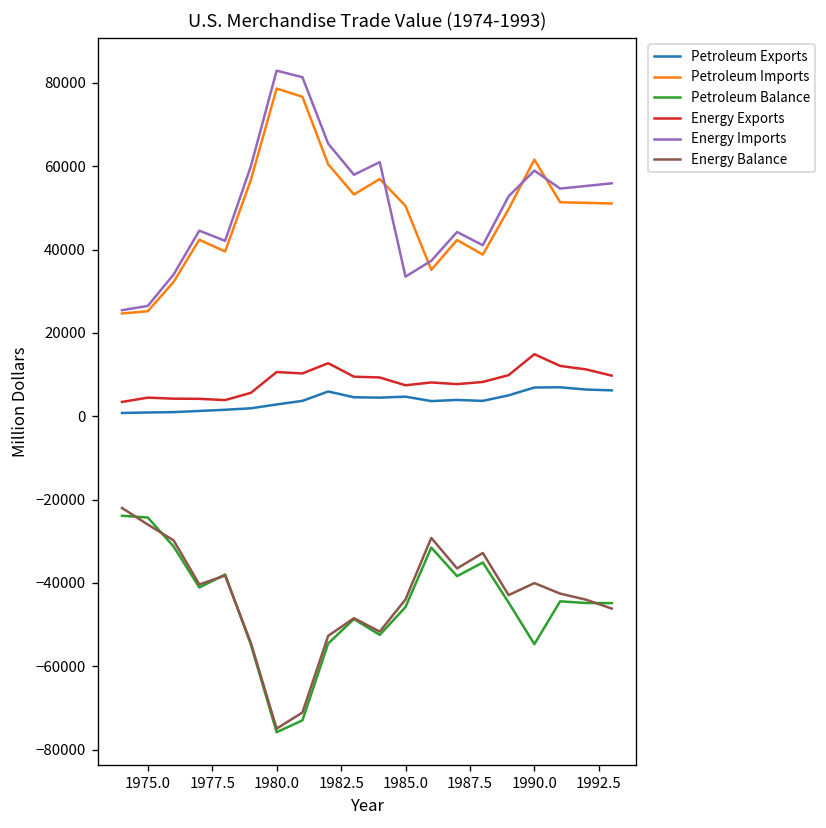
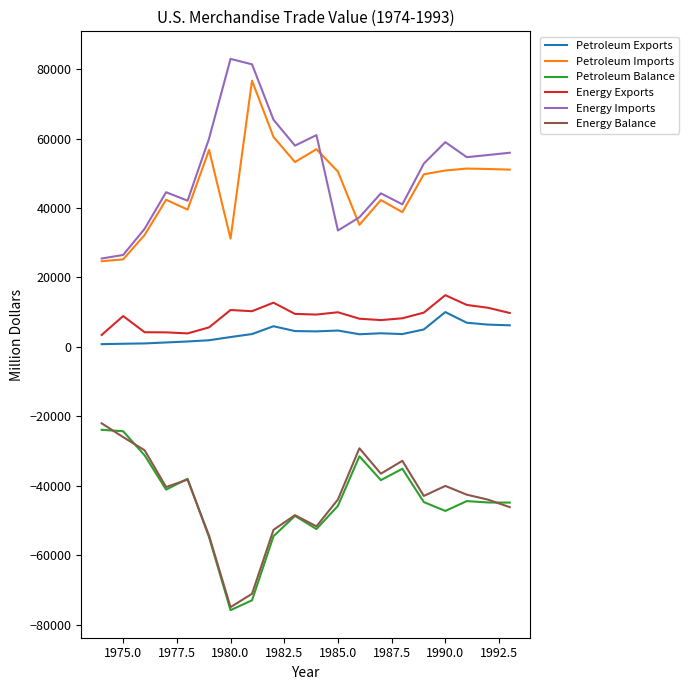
  {
    "Petroleum Exports": {
      "1975.0": 1000,
      "1980.0": 3000,
      "1985.0": 5000,
-     "1990.0": 7000
+     "1990.0": 10000
    },
    "Petroleum Imports": {
      "1975.0": 25000,
-     "1980.0": 79000,
+     "1980.0": 31000,
      "1985.0": 50000,
-     "1990.0": 62000
+     "1990.0": 51000
    },
    "Petroleum Balance": {
      "1975.0": -24000,
      "1980.0": -76000,
      "1985.0": -46000,
-     "1990.0": -55000
+     "1990.0": -47000
    },
    "Energy Exports": {
-     "1975.0": 4000,
+     "1975.0": 9000,
      "1980.0": 11000,
-     "1985.0": 7000,
+     "1985.0": 10000,
      "1990.0": 15000
    },
    "Energy Imports": {
      "1975.0": 26000,
      "1980.0": 83000,
      "1985.0": 34000,
      "1990.0": 59000
    },
    "Energy Balance": {
      "1975.0": -26000,
      "1980.0": -75000,
      "1985.0": -44000,
      "1990.0": -40000
    }
  }
